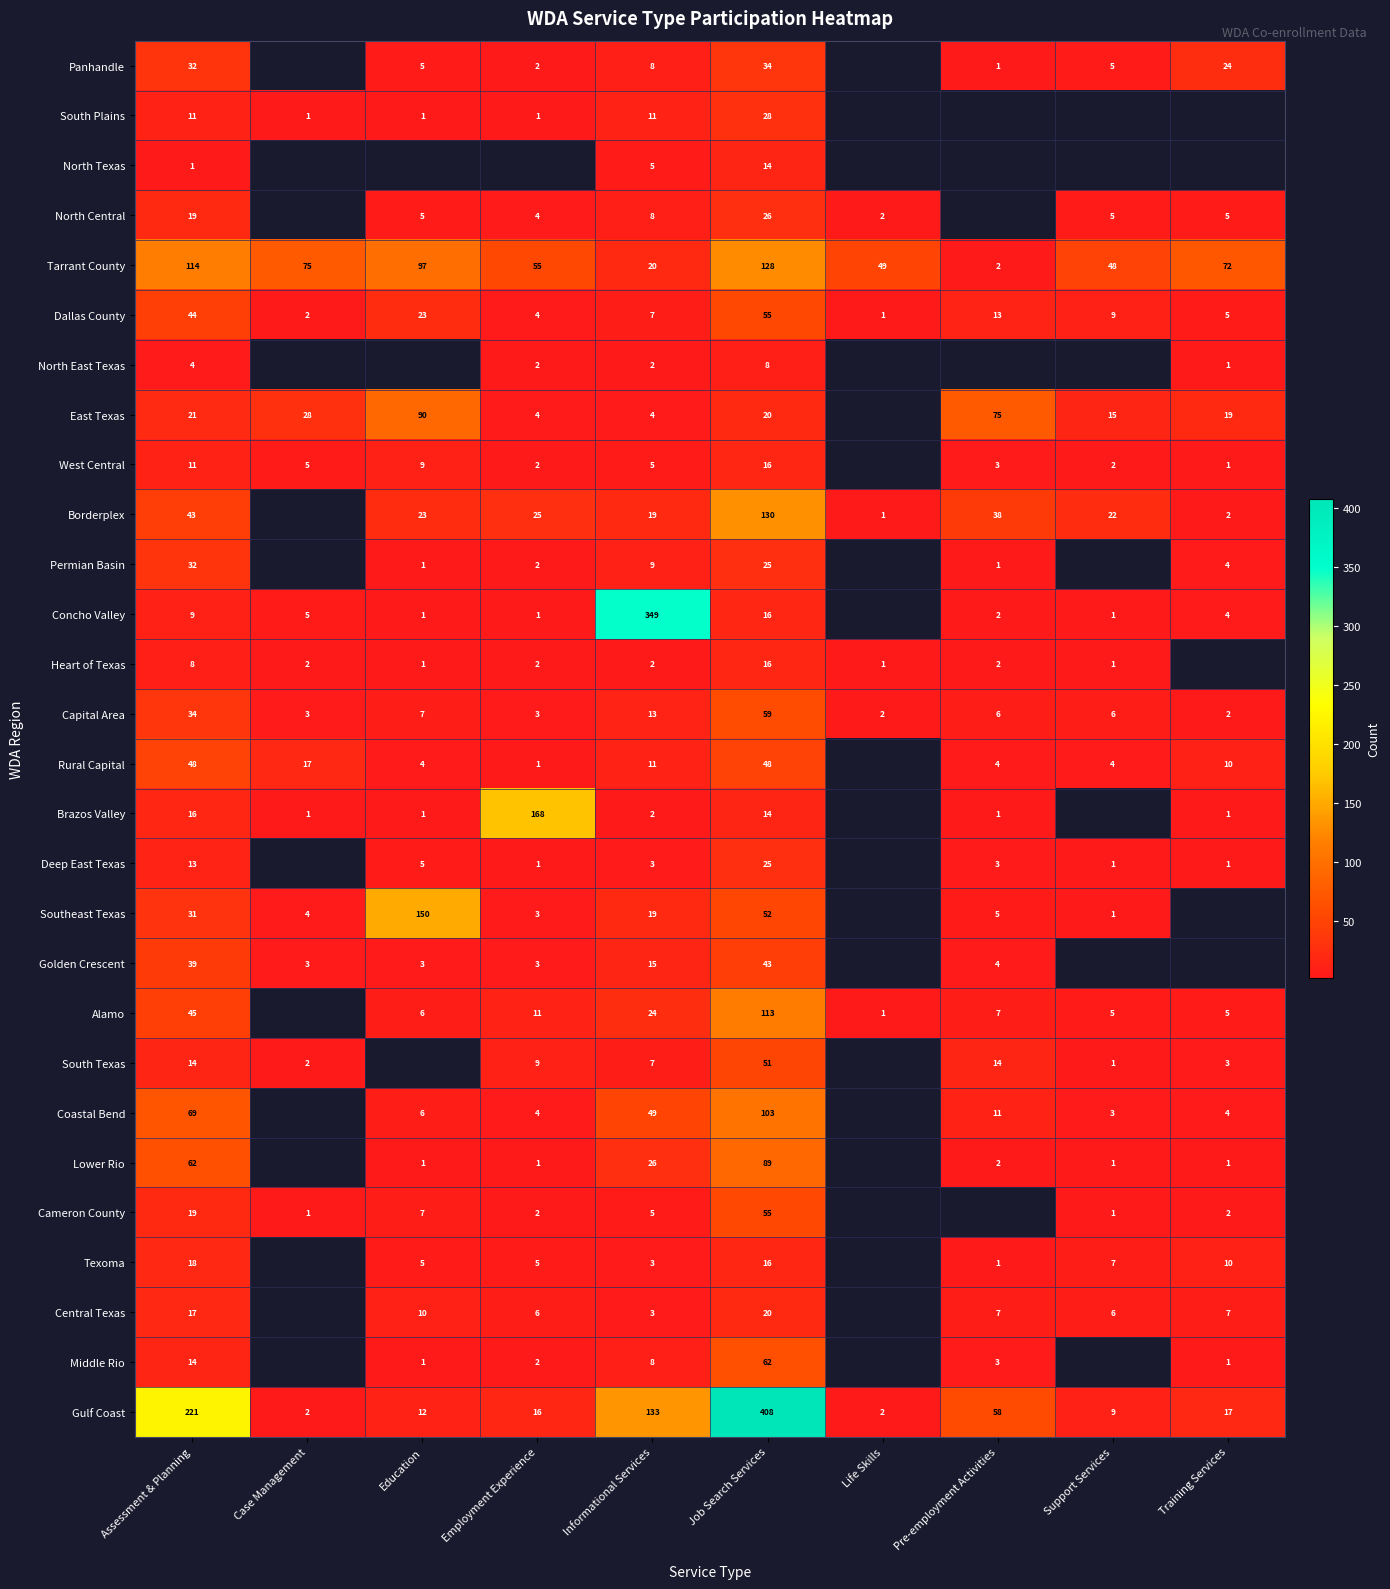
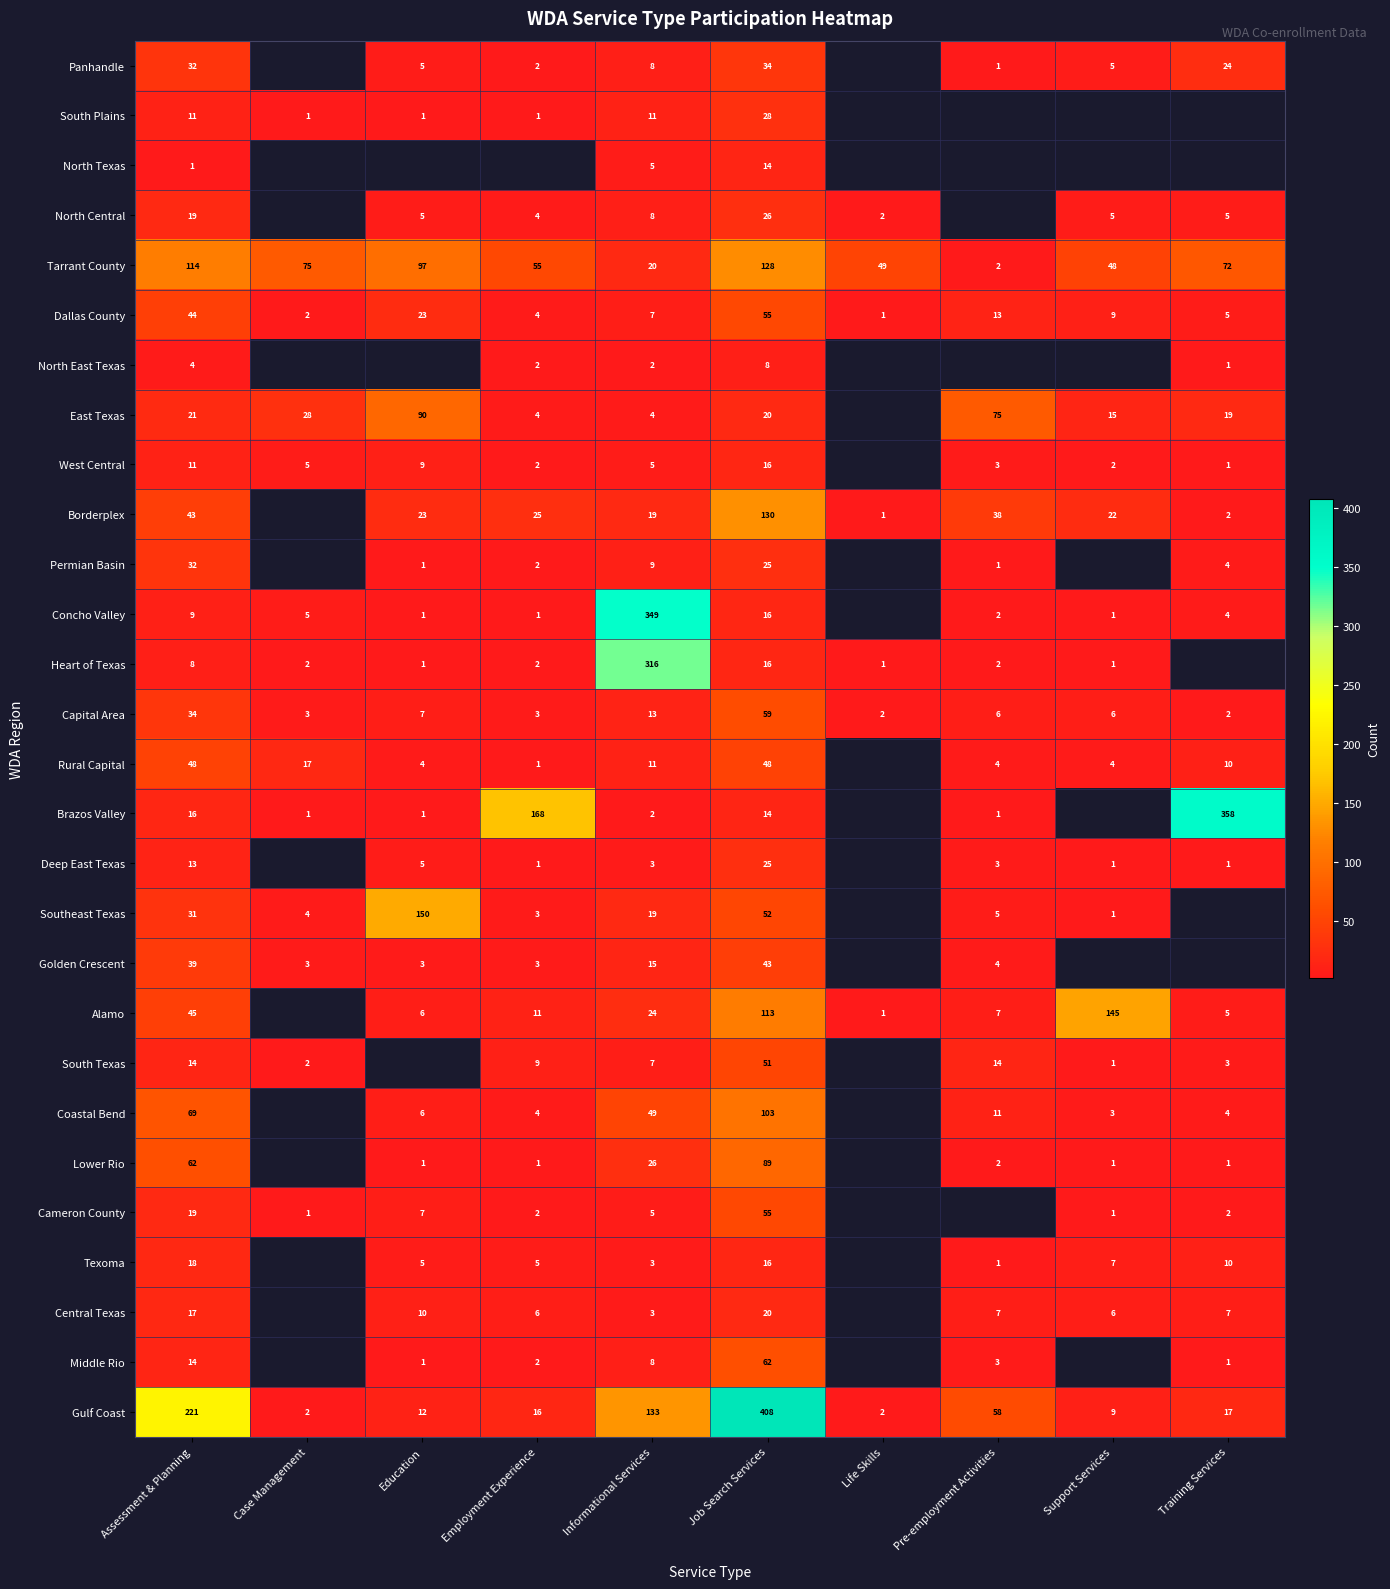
  {
    "Heart of Texas": {
      "Assessment & Planning": 8,
      "Case Management": 2,
      "Education": 1,
      "Employment Experience": 2,
-     "Informational Services": 2,
+     "Informational Services": 316,
      "Job Search Services": 16,
      "Life Skills": 1,
      "Pre-employment Activities": 2,
      "Support Services": 1
    },
    "Brazos Valley": {
      "Assessment & Planning": 16,
      "Case Management": 1,
      "Education": 1,
      "Employment Experience": 168,
      "Informational Services": 2,
      "Job Search Services": 14,
      "Pre-employment Activities": 1,
-     "Training Services": 1
+     "Training Services": 358
    },
    "Alamo": {
      "Assessment & Planning": 45,
      "Education": 6,
      "Employment Experience": 11,
      "Informational Services": 24,
      "Job Search Services": 113,
      "Life Skills": 1,
      "Pre-employment Activities": 7,
-     "Support Services": 5,
+     "Support Services": 145,
      "Training Services": 5
    }
  }
